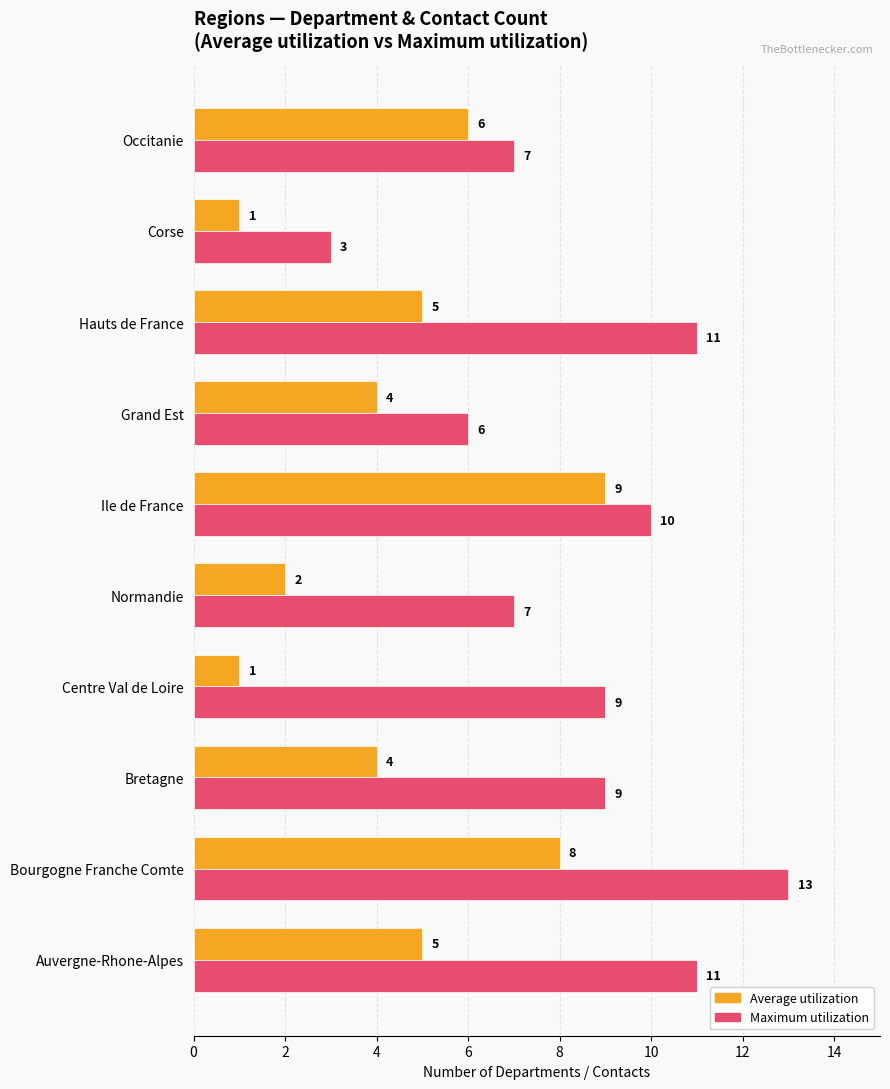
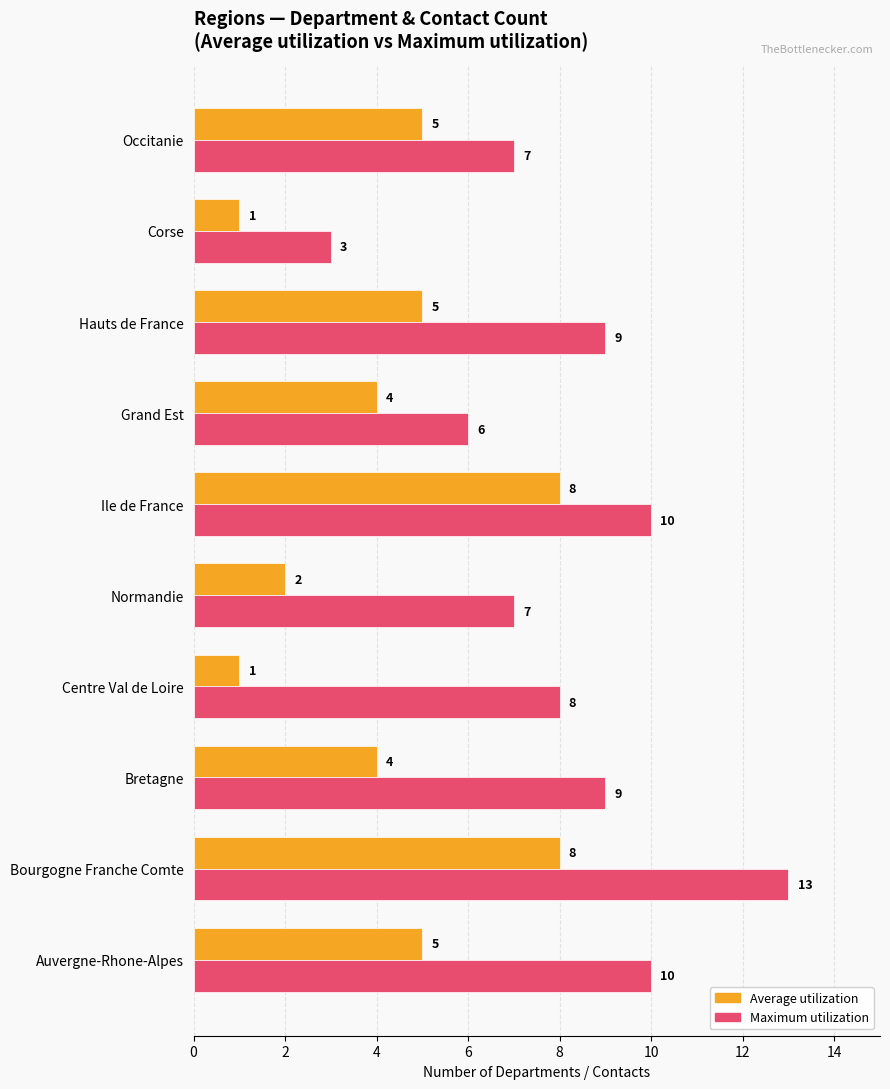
  {
    "Average utilization": {
-     "Occitanie": 6,
+     "Occitanie": 5,
      "Corse": 1,
      "Hauts de France": 5,
      "Grand Est": 4,
-     "Ile de France": 9,
+     "Ile de France": 8,
      "Normandie": 2,
      "Centre Val de Loire": 1,
      "Bretagne": 4,
      "Bourgogne Franche Comte": 8,
      "Auvergne-Rhone-Alpes": 5
    },
    "Maximum utilization": {
      "Occitanie": 7,
      "Corse": 3,
-     "Hauts de France": 11,
+     "Hauts de France": 9,
      "Grand Est": 6,
      "Ile de France": 10,
      "Normandie": 7,
-     "Centre Val de Loire": 9,
+     "Centre Val de Loire": 8,
      "Bretagne": 9,
      "Bourgogne Franche Comte": 13,
-     "Auvergne-Rhone-Alpes": 11
+     "Auvergne-Rhone-Alpes": 10
    }
  }
